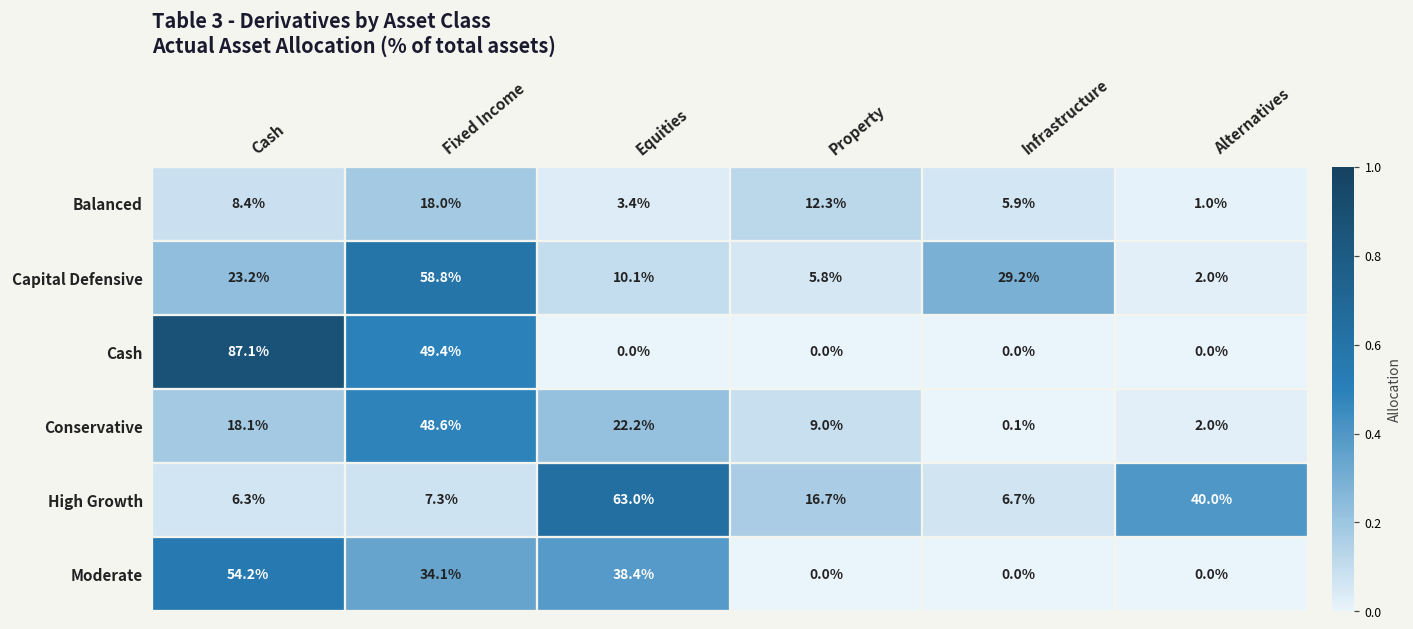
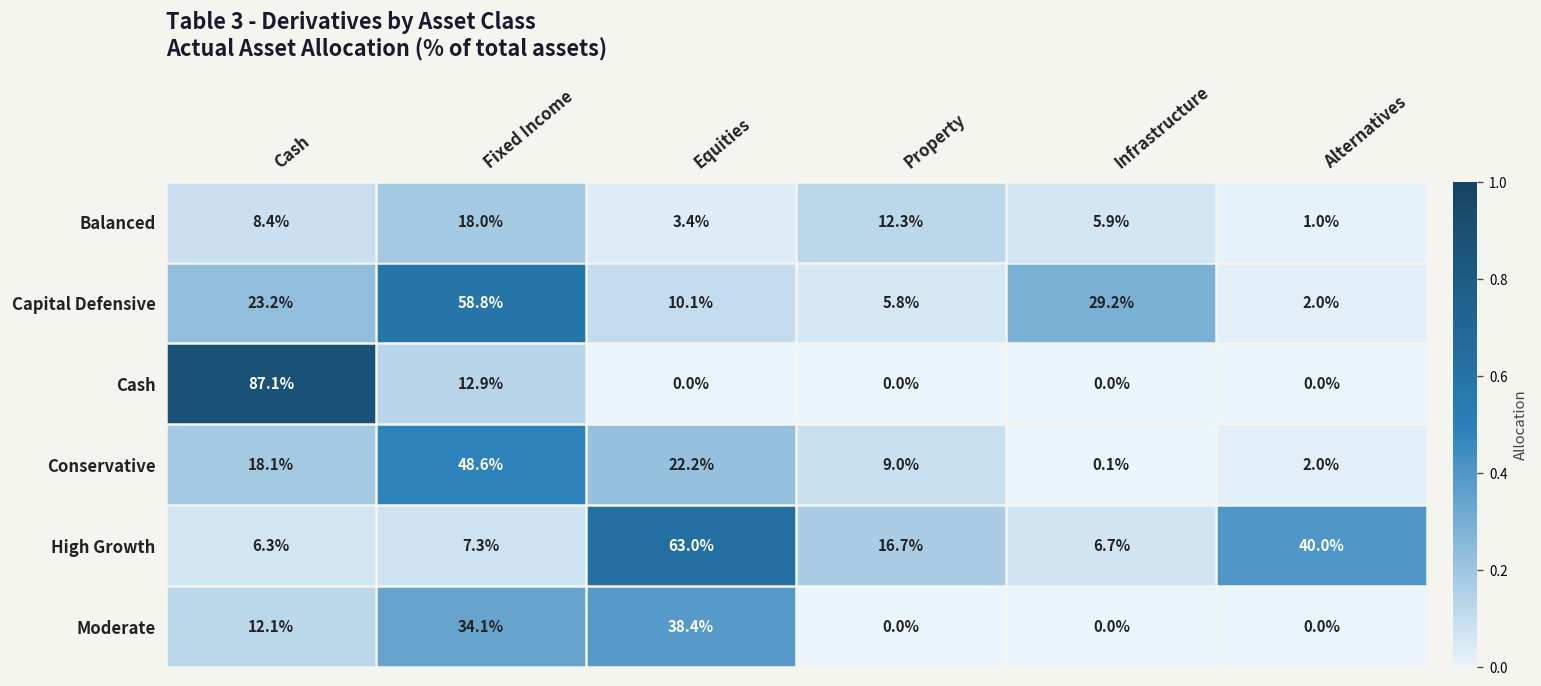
  {
    "Balanced": {
      "Cash": "8.4%",
      "Fixed Income": "18.0%",
      "Equities": "3.4%",
      "Property": "12.3%",
      "Infrastructure": "5.9%",
      "Alternatives": "1.0%"
    },
    "Capital Defensive": {
      "Cash": "23.2%",
      "Fixed Income": "58.8%",
      "Equities": "10.1%",
      "Property": "5.8%",
      "Infrastructure": "29.2%",
      "Alternatives": "2.0%"
    },
    "Cash": {
      "Cash": "87.1%",
-     "Fixed Income": "49.4%",
+     "Fixed Income": "12.9%",
      "Equities": "0.0%",
      "Property": "0.0%",
      "Infrastructure": "0.0%",
      "Alternatives": "0.0%"
    },
    "Conservative": {
      "Cash": "18.1%",
      "Fixed Income": "48.6%",
      "Equities": "22.2%",
      "Property": "9.0%",
      "Infrastructure": "0.1%",
      "Alternatives": "2.0%"
    },
    "High Growth": {
      "Cash": "6.3%",
      "Fixed Income": "7.3%",
      "Equities": "63.0%",
      "Property": "16.7%",
      "Infrastructure": "6.7%",
      "Alternatives": "40.0%"
    },
    "Moderate": {
-     "Cash": "54.2%",
+     "Cash": "12.1%",
      "Fixed Income": "34.1%",
      "Equities": "38.4%",
      "Property": "0.0%",
      "Infrastructure": "0.0%",
      "Alternatives": "0.0%"
    }
  }
